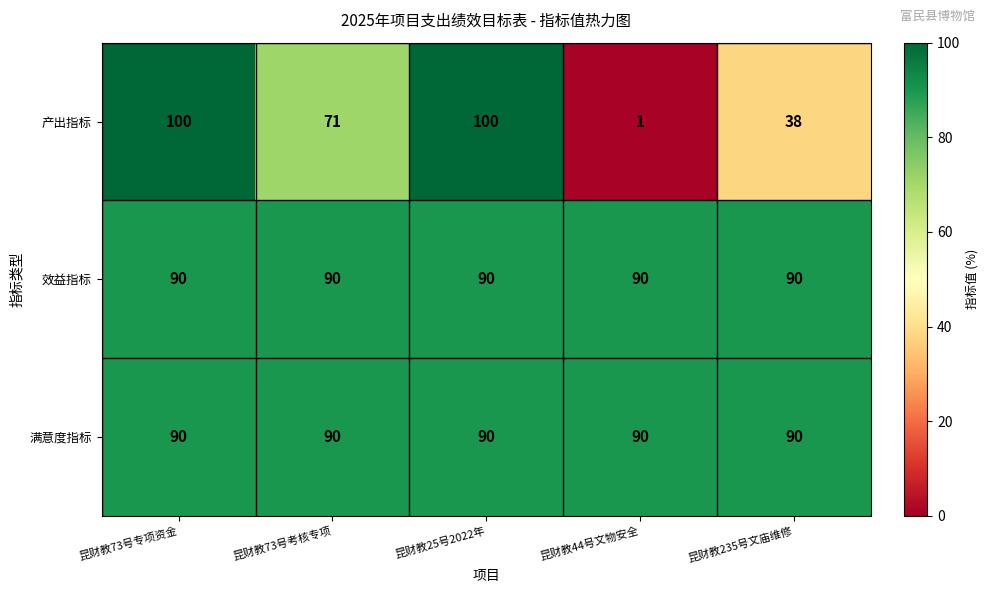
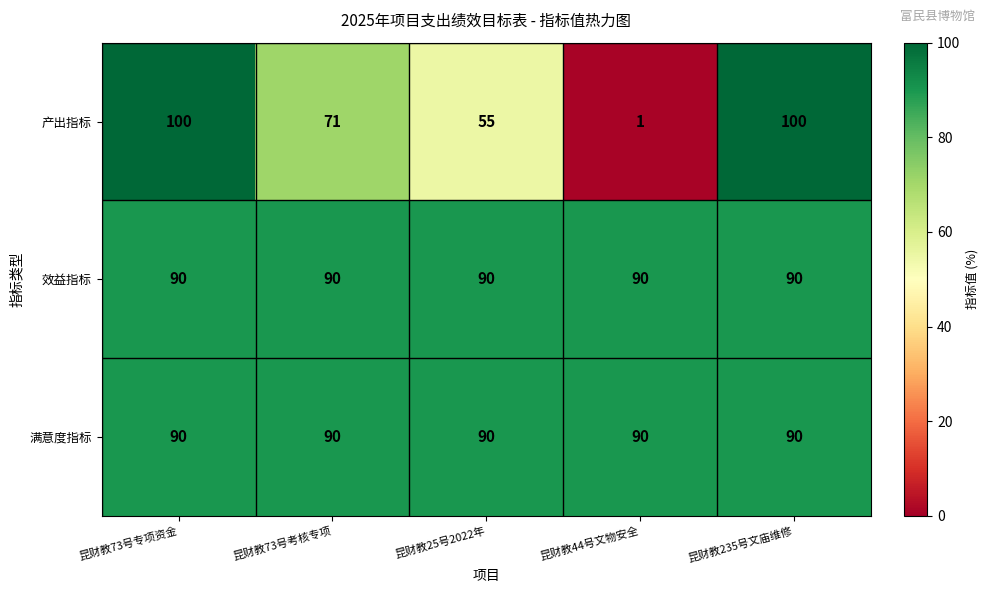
  {
    "产出指标": {
      "昆财教73号专项资金": 100,
      "昆财教73号考核专项": 71,
-     "昆财教25号2022年": 100,
+     "昆财教25号2022年": 55,
      "昆财教44号文物安全": 1,
-     "昆财教235号文庙维修": 38
+     "昆财教235号文庙维修": 100
    },
    "效益指标": {
      "昆财教73号专项资金": 90,
      "昆财教73号考核专项": 90,
      "昆财教25号2022年": 90,
      "昆财教44号文物安全": 90,
      "昆财教235号文庙维修": 90
    },
    "满意度指标": {
      "昆财教73号专项资金": 90,
      "昆财教73号考核专项": 90,
      "昆财教25号2022年": 90,
      "昆财教44号文物安全": 90,
      "昆财教235号文庙维修": 90
    }
  }
